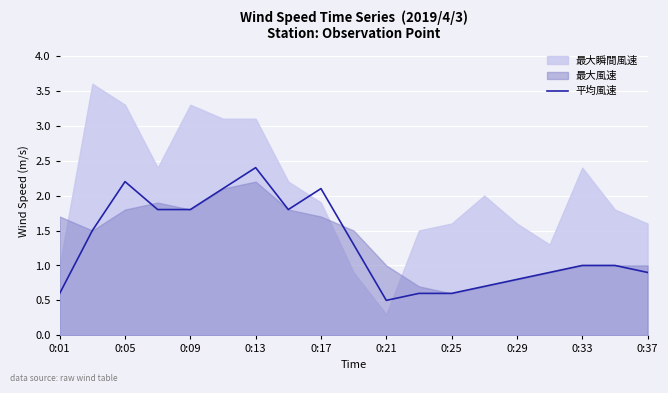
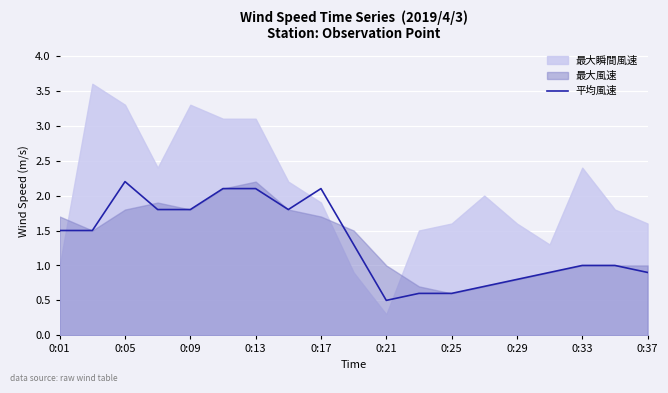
  {
    "平均風速": {
-     "0:01": 0.6,
+     "0:01": 1.5,
      "0:05": 2.2,
-     "0:13": 2.4,
+     "0:13": 2.1,
      "0:17": 2.1,
      "0:21": 0.5,
      "0:37": 0.9
    }
  }
